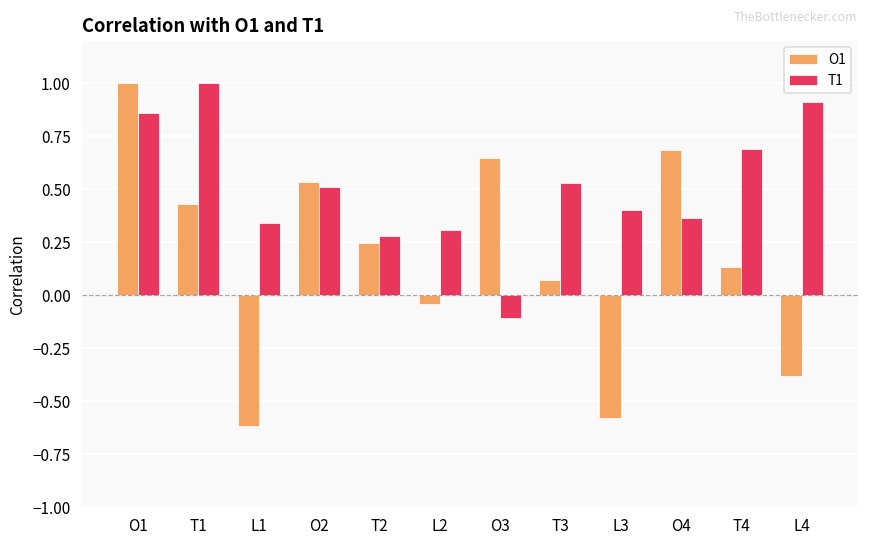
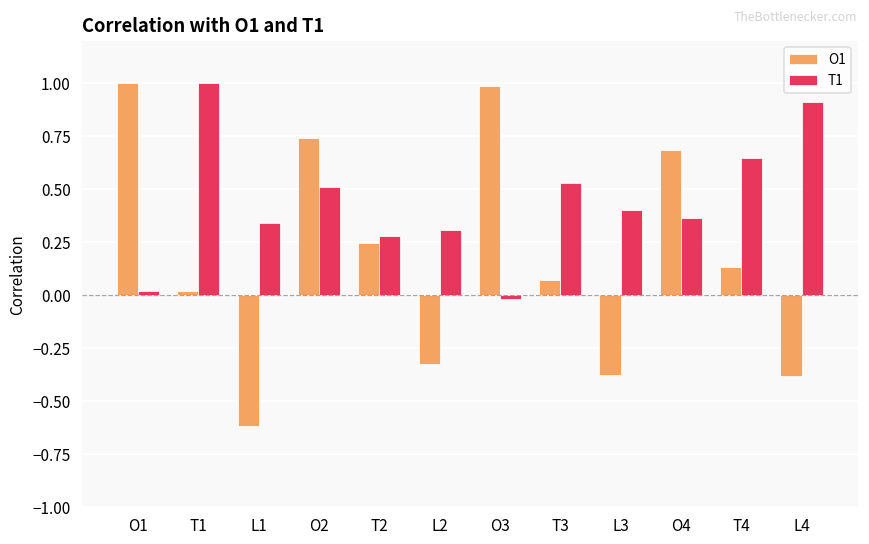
  {
    "O1": {
      "O1": 1.00,
-     "T1": 0.43,
+     "T1": 0.02,
      "L1": -0.62,
-     "O2": 0.53,
+     "O2": 0.74,
      "T2": 0.25,
-     "L2": -0.05,
-     "O3": 0.65,
+     "L2": -0.33,
+     "O3": 0.99,
      "T3": 0.07,
-     "L3": -0.58,
+     "L3": -0.38,
      "O4": 0.69,
      "T4": 0.13,
      "L4": -0.38
    },
    "T1": {
-     "O1": 0.86,
+     "O1": 0.02,
      "T1": 1.00,
      "L1": 0.34,
      "O2": 0.51,
      "T2": 0.28,
      "L2": 0.31,
-     "O3": -0.11,
+     "O3": -0.02,
      "T3": 0.53,
      "L3": 0.40,
      "O4": 0.36,
-     "T4": 0.69,
+     "T4": 0.65,
      "L4": 0.91
    }
  }
